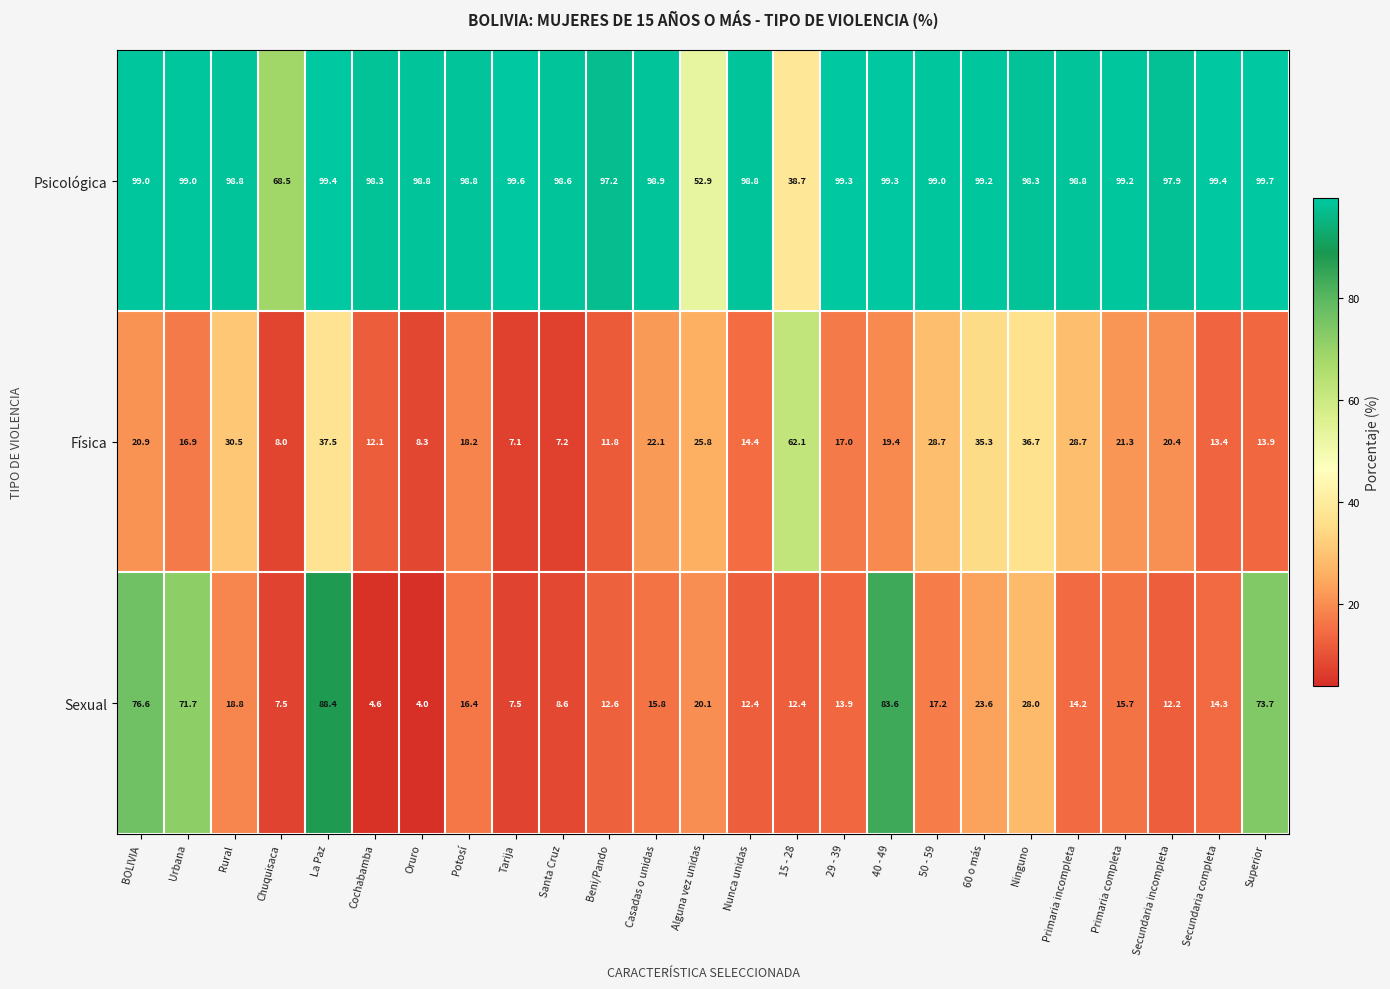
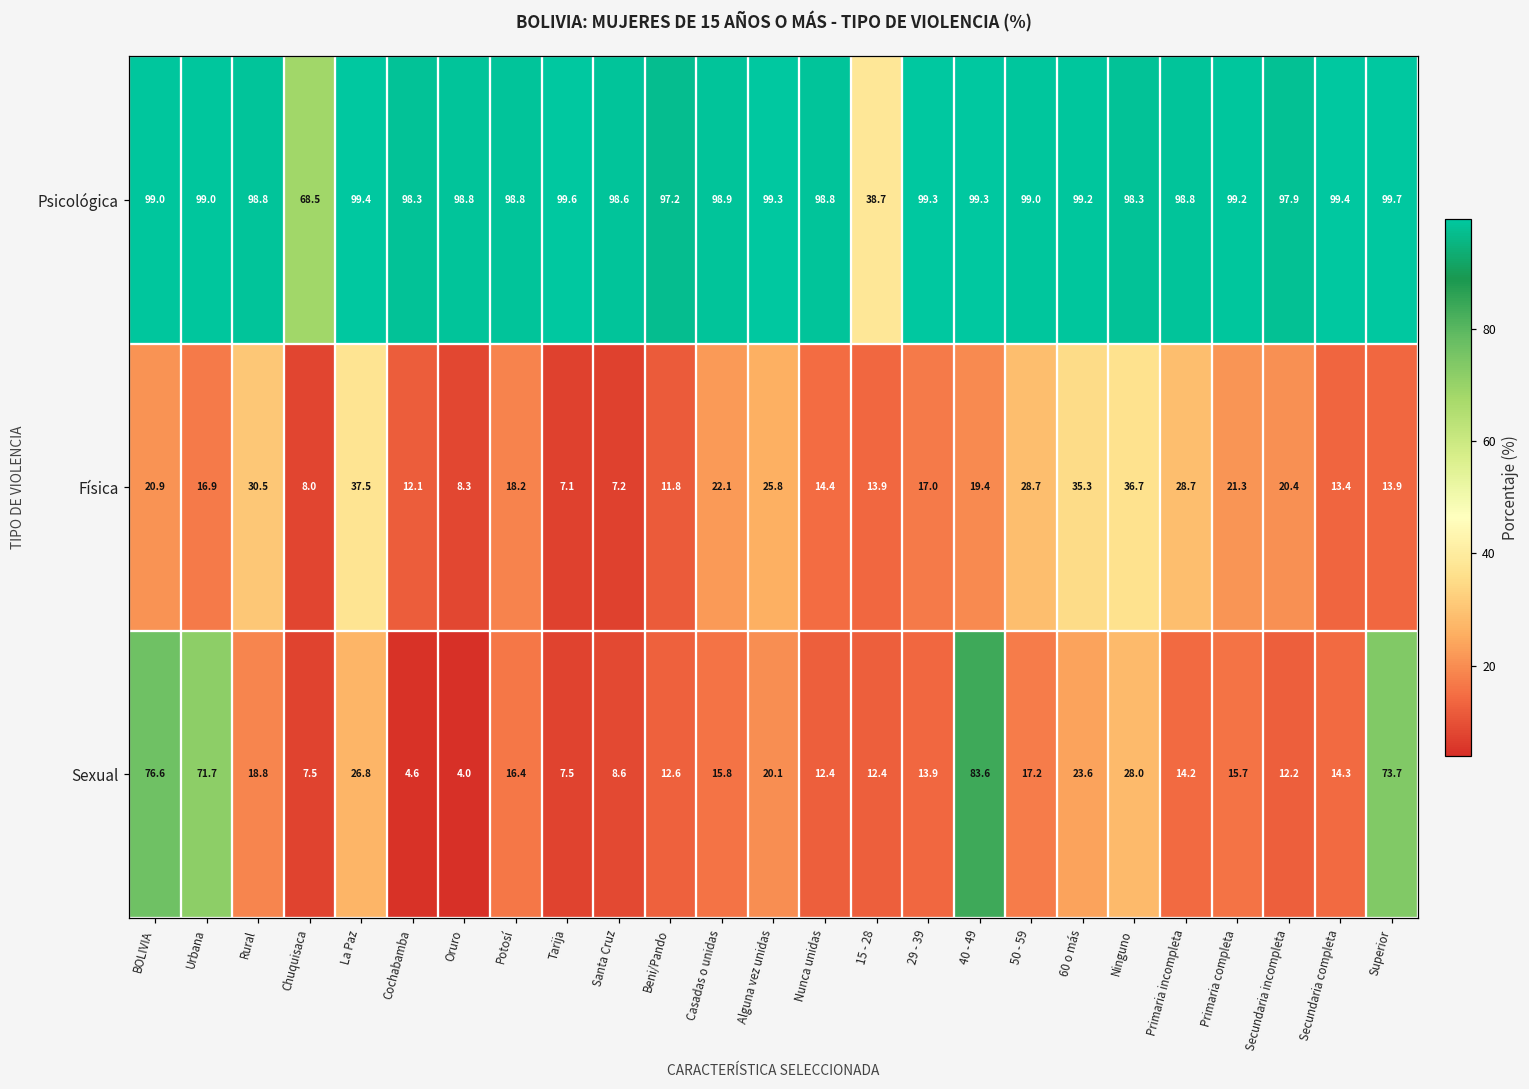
  {
    "Psicológica": {
      "BOLIVIA": 99.0,
      "Urbana": 99.0,
      "Rural": 98.8,
      "Chuquisaca": 68.5,
      "La Paz": 99.4,
      "Cochabamba": 98.3,
      "Oruro": 98.8,
      "Potosí": 98.8,
      "Tarija": 99.6,
      "Santa Cruz": 98.6,
      "Beni/Pando": 97.2,
      "Casadas o unidas": 98.9,
-     "Alguna vez unidas": 52.9,
+     "Alguna vez unidas": 99.3,
      "Nunca unidas": 98.8,
      "15 - 28": 38.7,
      "29 - 39": 99.3,
      "40 - 49": 99.3,
      "50 - 59": 99.0,
      "60 o más": 99.2,
      "Ninguno": 98.3,
      "Primaria incompleta": 98.8,
      "Primaria completa": 99.2,
      "Secundaria incompleta": 97.9,
      "Secundaria completa": 99.4,
      "Superior": 99.7
    },
    "Física": {
      "BOLIVIA": 20.9,
      "Urbana": 16.9,
      "Rural": 30.5,
      "Chuquisaca": 8.0,
      "La Paz": 37.5,
      "Cochabamba": 12.1,
      "Oruro": 8.3,
      "Potosí": 18.2,
      "Tarija": 7.1,
      "Santa Cruz": 7.2,
      "Beni/Pando": 11.8,
      "Casadas o unidas": 22.1,
      "Alguna vez unidas": 25.8,
      "Nunca unidas": 14.4,
-     "15 - 28": 62.1,
+     "15 - 28": 13.9,
      "29 - 39": 17.0,
      "40 - 49": 19.4,
      "50 - 59": 28.7,
      "60 o más": 35.3,
      "Ninguno": 36.7,
      "Primaria incompleta": 28.7,
      "Primaria completa": 21.3,
      "Secundaria incompleta": 20.4,
      "Secundaria completa": 13.4,
      "Superior": 13.9
    },
    "Sexual": {
      "BOLIVIA": 76.6,
      "Urbana": 71.7,
      "Rural": 18.8,
      "Chuquisaca": 7.5,
-     "La Paz": 88.4,
+     "La Paz": 26.8,
      "Cochabamba": 4.6,
      "Oruro": 4.0,
      "Potosí": 16.4,
      "Tarija": 7.5,
      "Santa Cruz": 8.6,
      "Beni/Pando": 12.6,
      "Casadas o unidas": 15.8,
      "Alguna vez unidas": 20.1,
      "Nunca unidas": 12.4,
      "15 - 28": 12.4,
      "29 - 39": 13.9,
      "40 - 49": 83.6,
      "50 - 59": 17.2,
      "60 o más": 23.6,
      "Ninguno": 28.0,
      "Primaria incompleta": 14.2,
      "Primaria completa": 15.7,
      "Secundaria incompleta": 12.2,
      "Secundaria completa": 14.3,
      "Superior": 73.7
    }
  }
